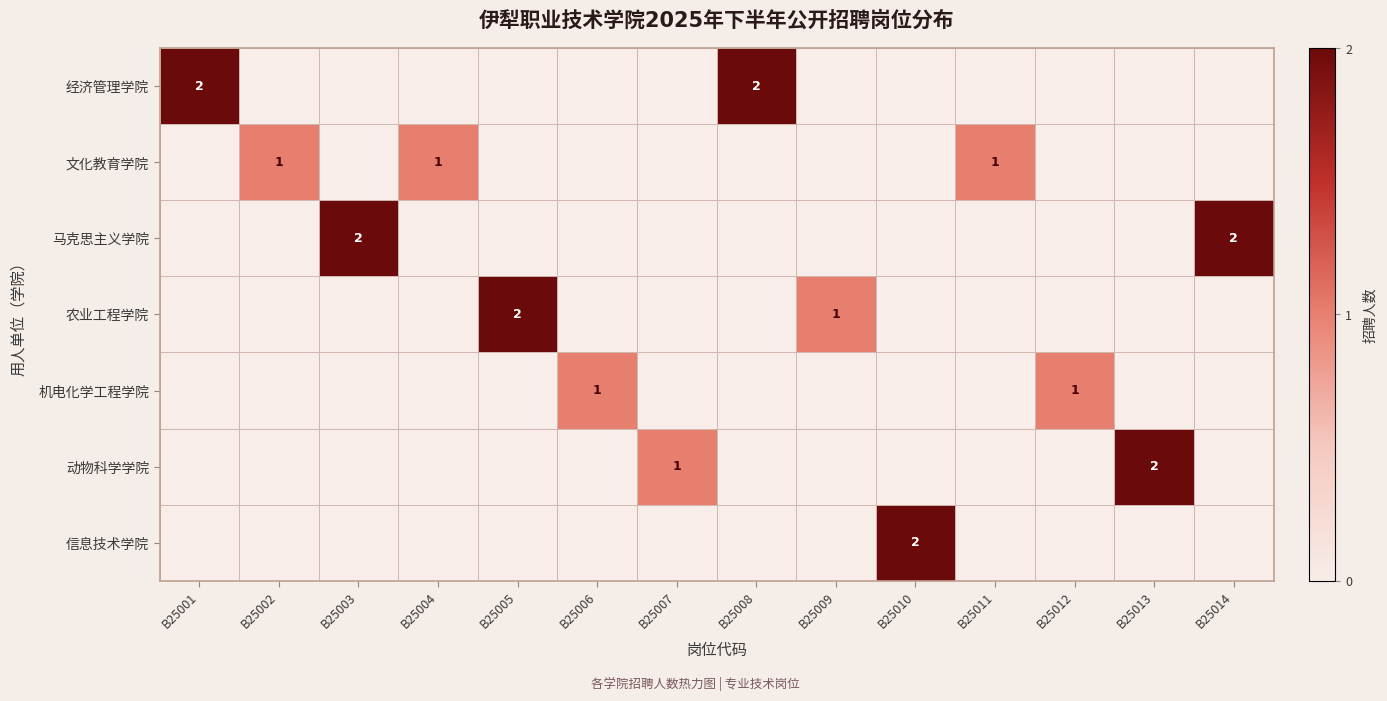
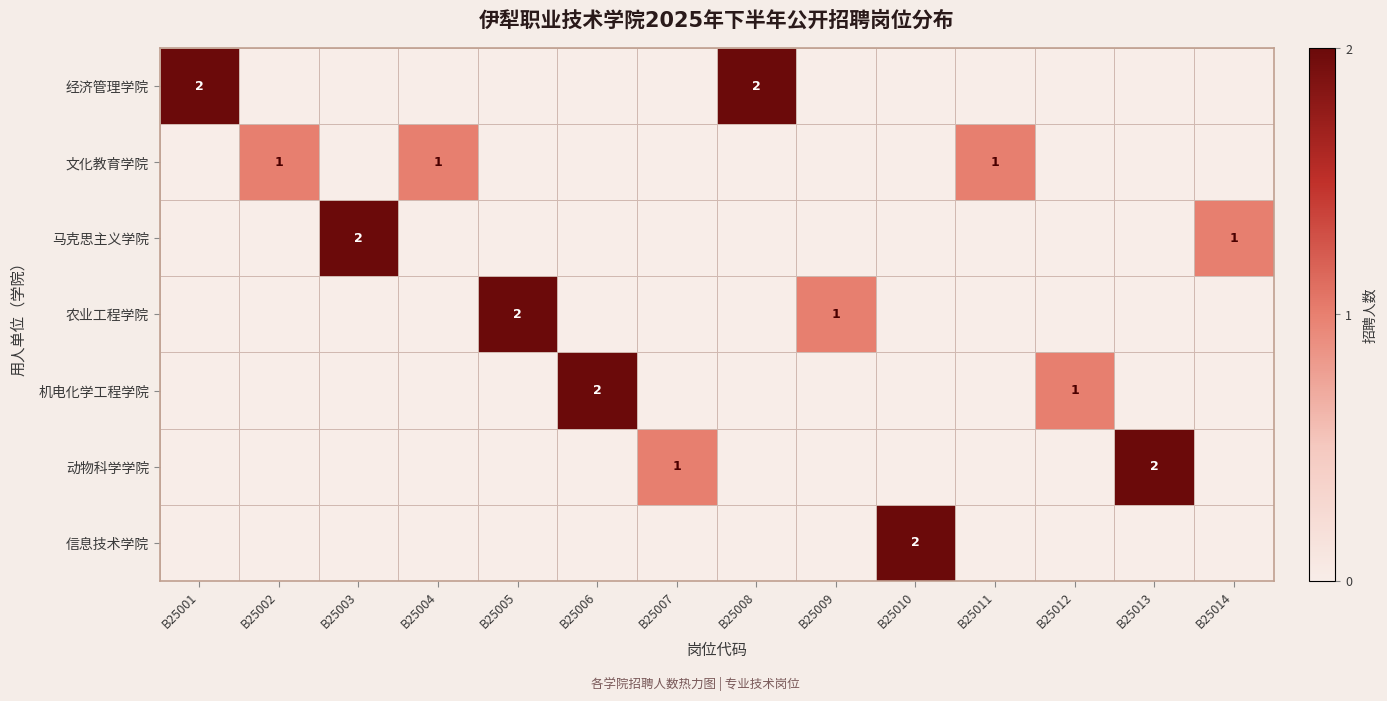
  {
    "经济管理学院": {
      "B25001": 2,
      "B25008": 2
    },
    "文化教育学院": {
      "B25002": 1,
      "B25004": 1,
      "B25011": 1
    },
    "马克思主义学院": {
      "B25003": 2,
-     "B25014": 2
+     "B25014": 1
    },
    "农业工程学院": {
      "B25005": 2,
      "B25009": 1
    },
    "机电化学工程学院": {
-     "B25006": 1,
+     "B25006": 2,
      "B25012": 1
    },
    "动物科学学院": {
      "B25007": 1,
      "B25013": 2
    },
    "信息技术学院": {
      "B25010": 2
    }
  }
